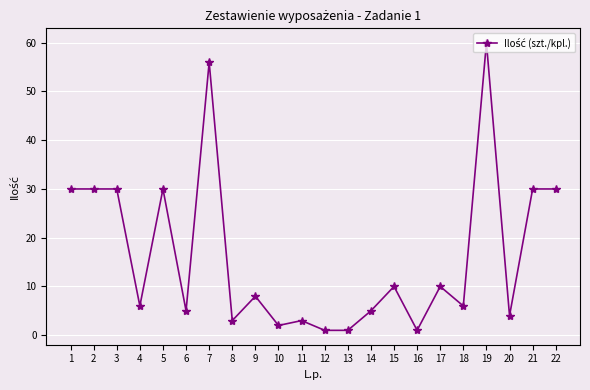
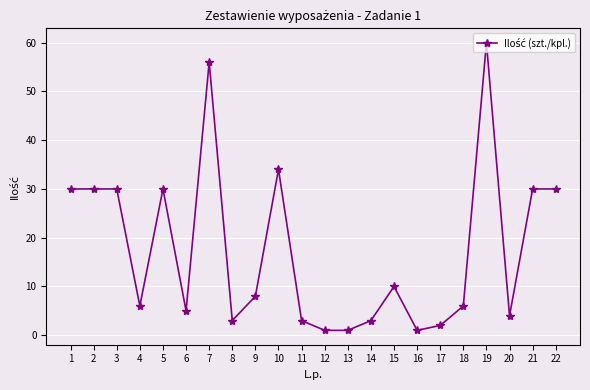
  {
    "1": 30,
    "2": 30,
    "3": 30,
    "4": 6,
    "5": 30,
    "6": 5,
    "7": 56,
    "8": 3,
    "9": 8,
-   "10": 2,
+   "10": 34,
    "11": 3,
    "12": 1,
    "13": 1,
-   "14": 5,
+   "14": 3,
    "15": 10,
    "16": 1,
-   "17": 10,
+   "17": 2,
    "18": 6,
    "20": 4,
    "21": 30,
    "22": 30
  }
